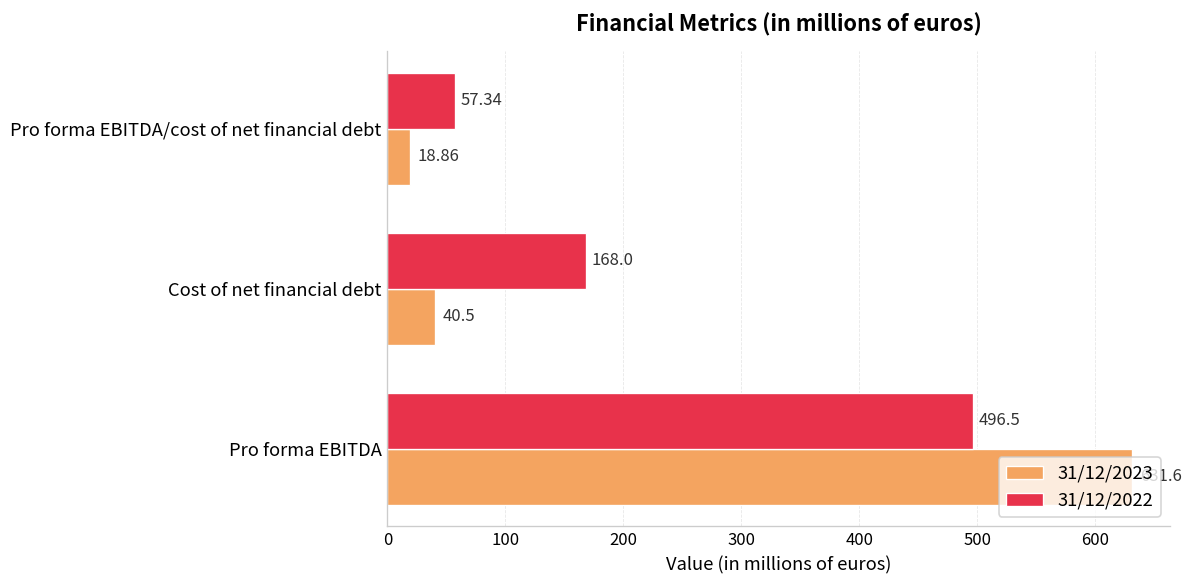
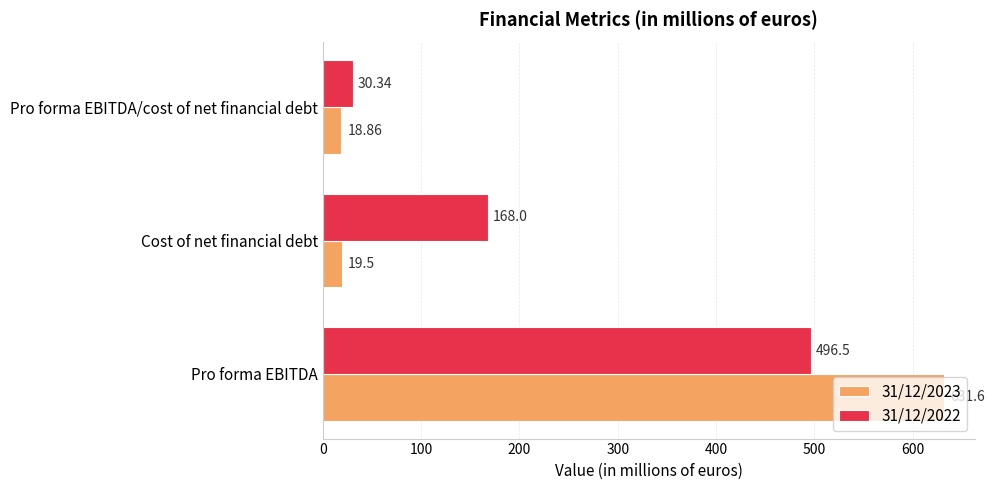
  {
    "31/12/2023": {
      "Pro forma EBITDA/cost of net financial debt": 18.86,
-     "Cost of net financial debt": 40.5
+     "Cost of net financial debt": 19.5
    },
    "31/12/2022": {
-     "Pro forma EBITDA/cost of net financial debt": 57.34,
+     "Pro forma EBITDA/cost of net financial debt": 30.34,
      "Cost of net financial debt": 168.0,
      "Pro forma EBITDA": 496.5
    }
  }
